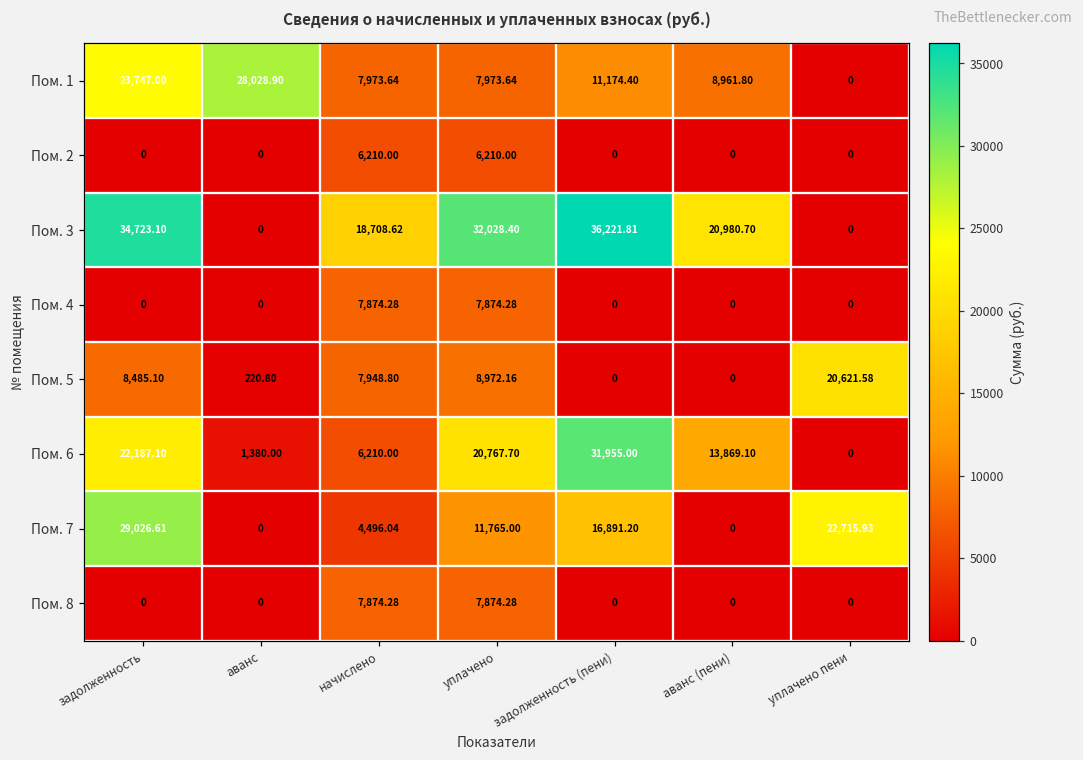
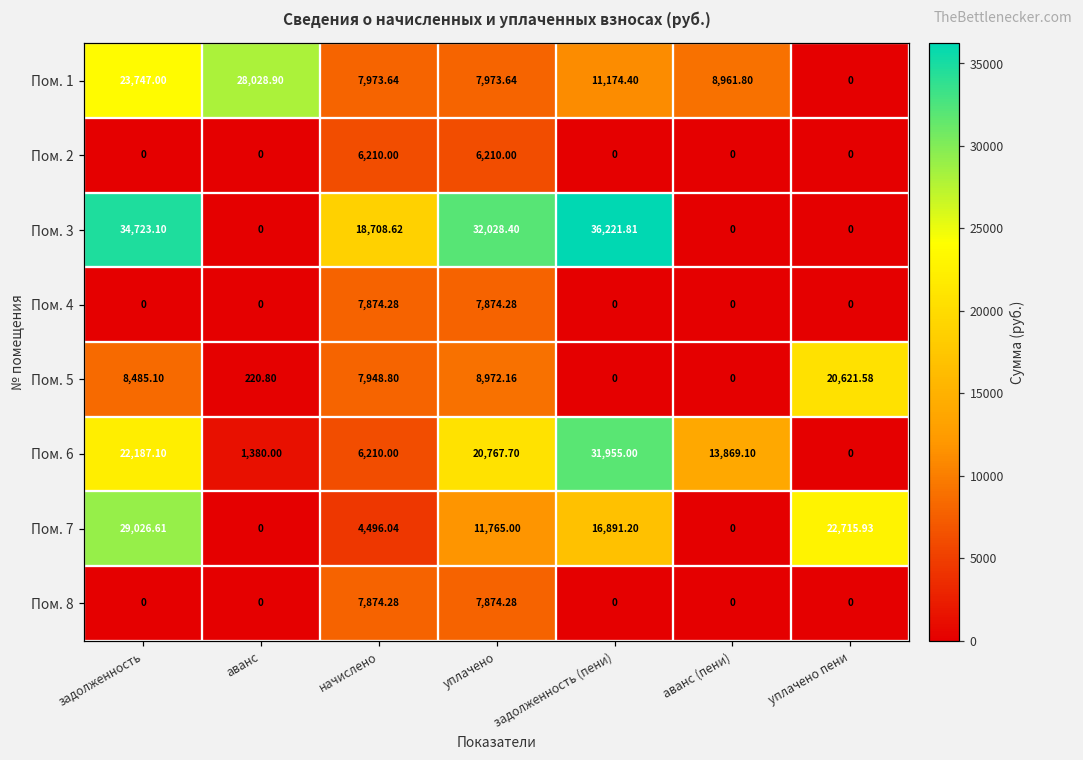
  {
    "Пом. 1": {
      "задолженность": "23,747.00",
      "аванс": "28,028.90",
      "начислено": "7,973.64",
      "уплачено": "7,973.64",
      "задолженность (пени)": "11,174.40",
      "аванс (пени)": "8,961.80",
      "уплачено пени": "0"
    },
    "Пом. 2": {
      "задолженность": "0",
      "аванс": "0",
      "начислено": "6,210.00",
      "уплачено": "6,210.00",
      "задолженность (пени)": "0",
      "аванс (пени)": "0",
      "уплачено пени": "0"
    },
    "Пом. 3": {
      "задолженность": "34,723.10",
      "аванс": "0",
      "начислено": "18,708.62",
      "уплачено": "32,028.40",
      "задолженность (пени)": "36,221.81",
-     "аванс (пени)": "20,980.70",
+     "аванс (пени)": "0",
      "уплачено пени": "0"
    },
    "Пом. 4": {
      "задолженность": "0",
      "аванс": "0",
      "начислено": "7,874.28",
      "уплачено": "7,874.28",
      "задолженность (пени)": "0",
      "аванс (пени)": "0",
      "уплачено пени": "0"
    },
    "Пом. 5": {
      "задолженность": "8,485.10",
      "аванс": "220.80",
      "начислено": "7,948.80",
      "уплачено": "8,972.16",
      "задолженность (пени)": "0",
      "аванс (пени)": "0",
      "уплачено пени": "20,621.58"
    },
    "Пом. 6": {
      "задолженность": "22,187.10",
      "аванс": "1,380.00",
      "начислено": "6,210.00",
      "уплачено": "20,767.70",
      "задолженность (пени)": "31,955.00",
      "аванс (пени)": "13,869.10",
      "уплачено пени": "0"
    },
    "Пом. 7": {
      "задолженность": "29,026.61",
      "аванс": "0",
      "начислено": "4,496.04",
      "уплачено": "11,765.00",
      "задолженность (пени)": "16,891.20",
      "аванс (пени)": "0",
      "уплачено пени": "22,715.93"
    },
    "Пом. 8": {
      "задолженность": "0",
      "аванс": "0",
      "начислено": "7,874.28",
      "уплачено": "7,874.28",
      "задолженность (пени)": "0",
      "аванс (пени)": "0",
      "уплачено пени": "0"
    }
  }
